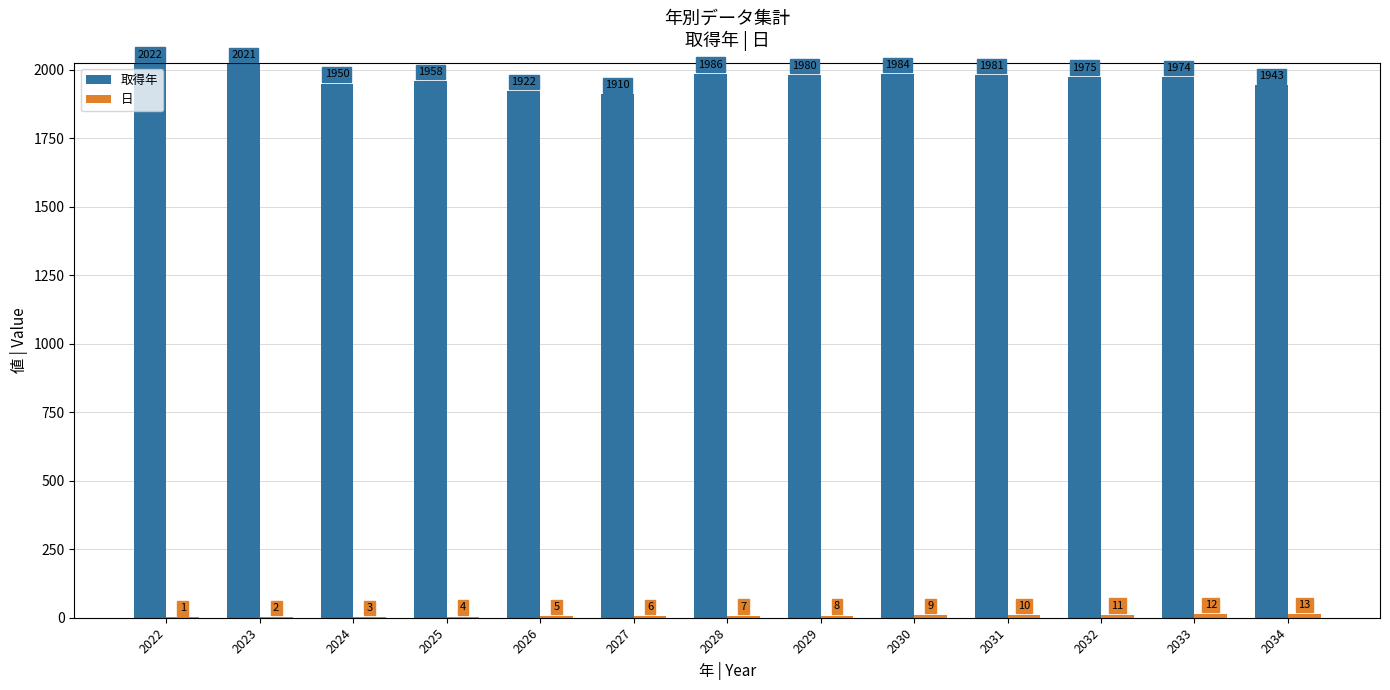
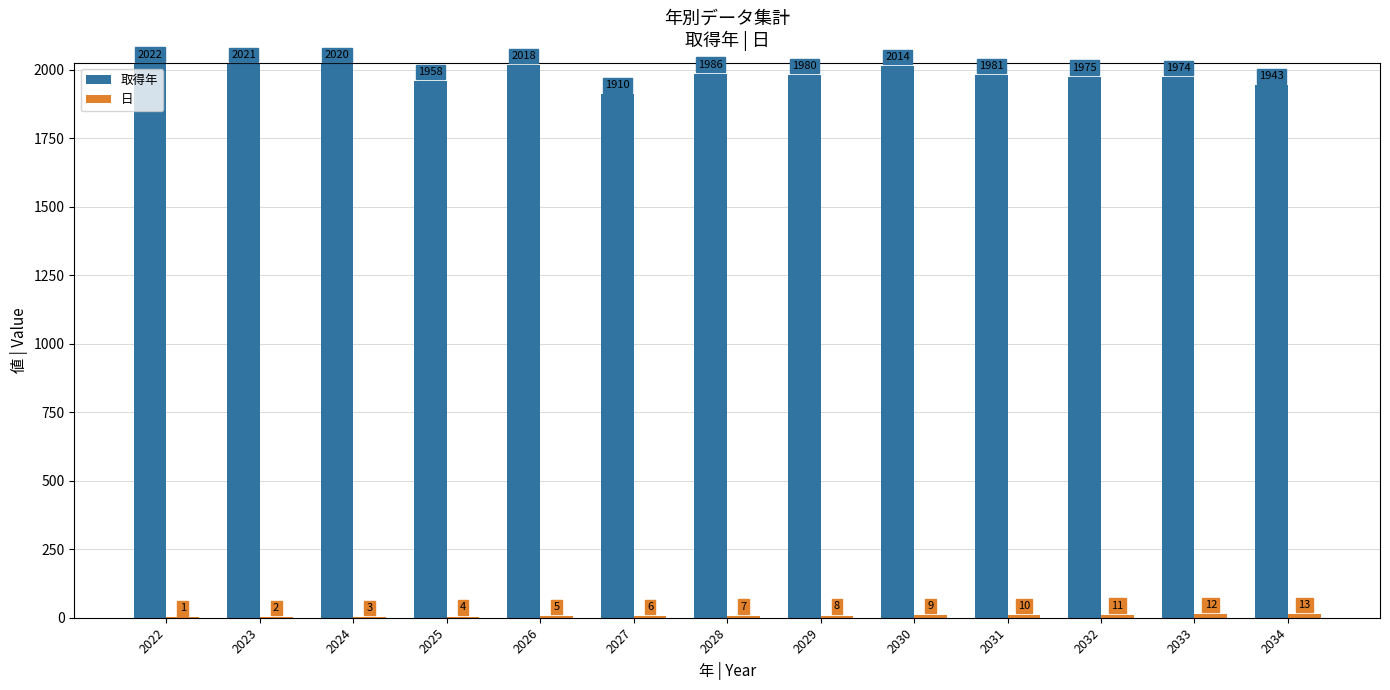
  {
    "取得年": {
-     "2024": 1950,
-     "2026": 1922,
-     "2030": 1984
+     "2024": 2020,
+     "2026": 2018,
+     "2030": 2014
    }
  }
